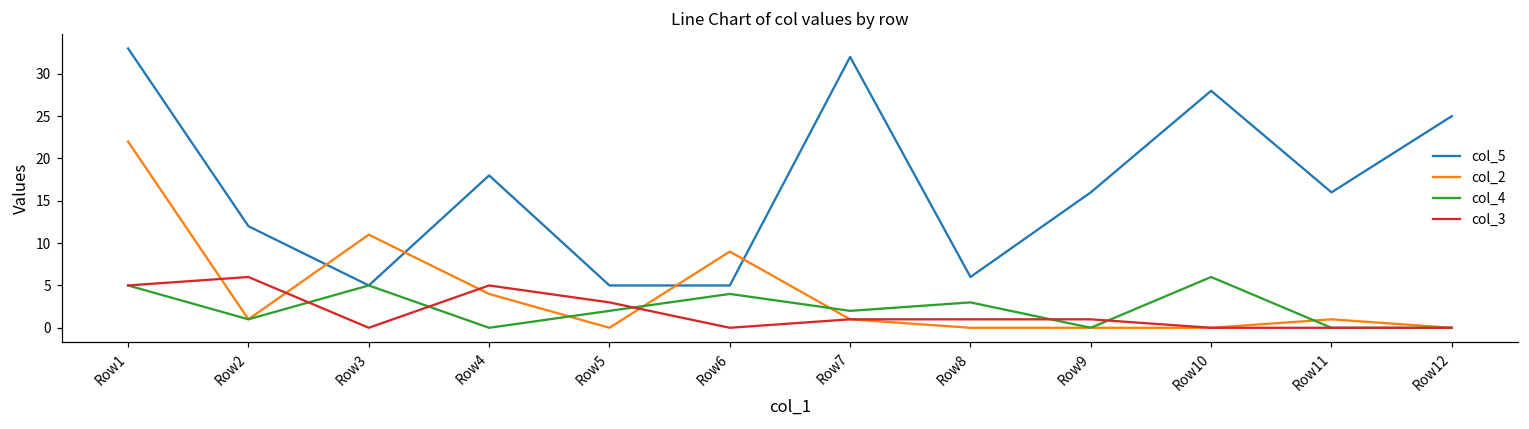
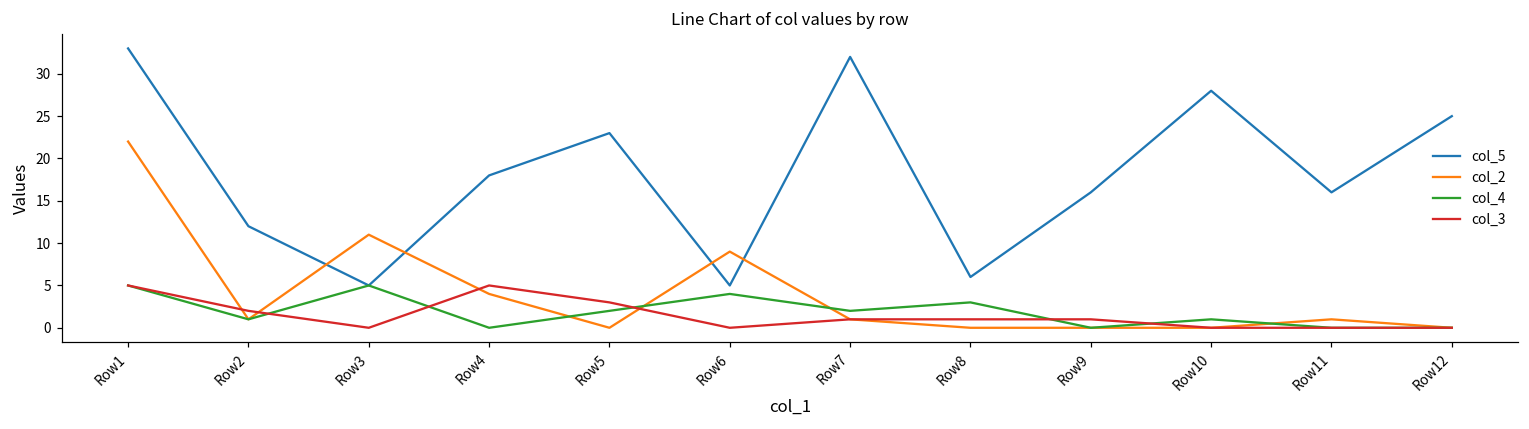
  {
    "col_5": {
      "Row1": 33,
      "Row2": 12,
      "Row4": 18,
-     "Row5": 5,
+     "Row5": 23,
      "Row6": 5,
      "Row7": 32,
      "Row8": 6,
      "Row9": 16,
      "Row10": 28,
      "Row11": 16,
      "Row12": 25
    },
    "col_2": {
      "Row1": 22,
      "Row3": 11,
      "Row4": 4,
      "Row5": 0,
      "Row6": 9,
      "Row8": 0,
      "Row11": 1
    },
    "col_4": {
      "Row4": 0,
      "Row5": 2,
      "Row6": 4,
      "Row7": 2,
      "Row8": 3,
-     "Row10": 6
+     "Row10": 1
    },
    "col_3": {
-     "Row2": 6,
+     "Row2": 2,
      "Row3": 0,
      "Row4": 5,
      "Row5": 3,
      "Row6": 0,
      "Row8": 1,
      "Row9": 1
    }
  }
